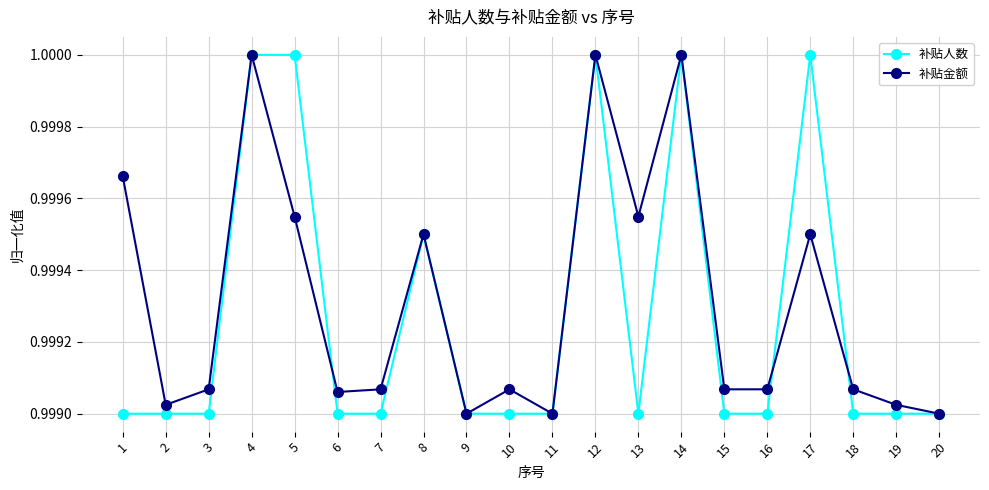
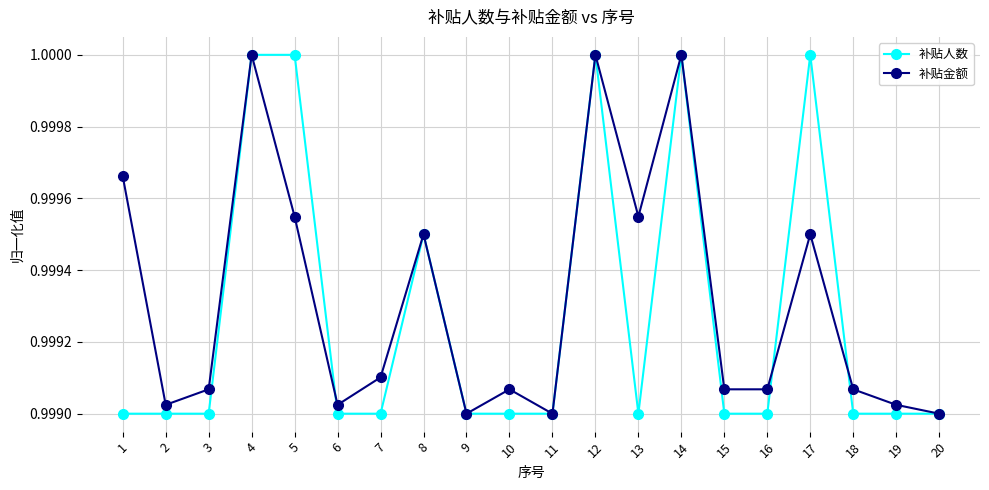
  {
    "补贴人数": {
      "1": 0.99900,
      "2": 0.99900,
      "3": 0.99900,
      "5": 1.00000,
      "6": 0.99900,
      "7": 0.99900,
      "10": 0.99900,
      "13": 0.99900,
      "15": 0.99900,
      "16": 0.99900,
      "17": 1.00000,
      "18": 0.99900,
      "19": 0.99900
    },
    "补贴金额": {
      "1": 0.99966,
      "2": 0.99902,
      "3": 0.99907,
      "5": 0.99955,
-     "6": 0.99906,
-     "7": 0.99907,
+     "6": 0.99902,
+     "7": 0.99910,
      "10": 0.99907,
      "13": 0.99955,
      "15": 0.99907,
      "16": 0.99907,
      "17": 0.99950,
      "18": 0.99907,
      "19": 0.99902
    }
  }
